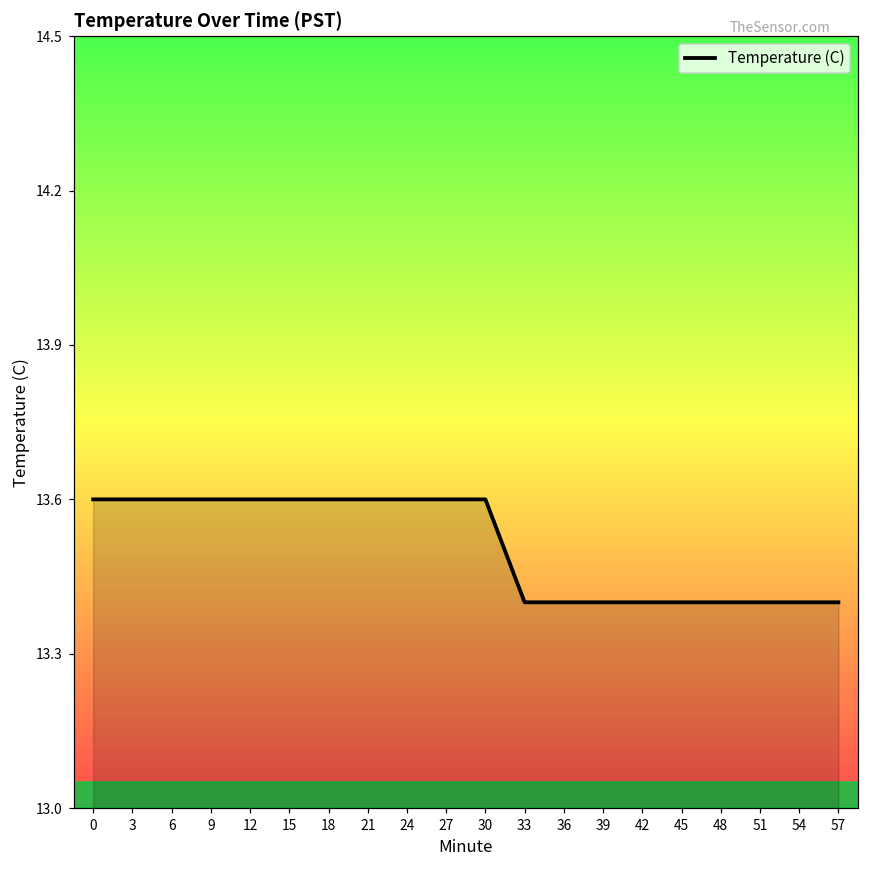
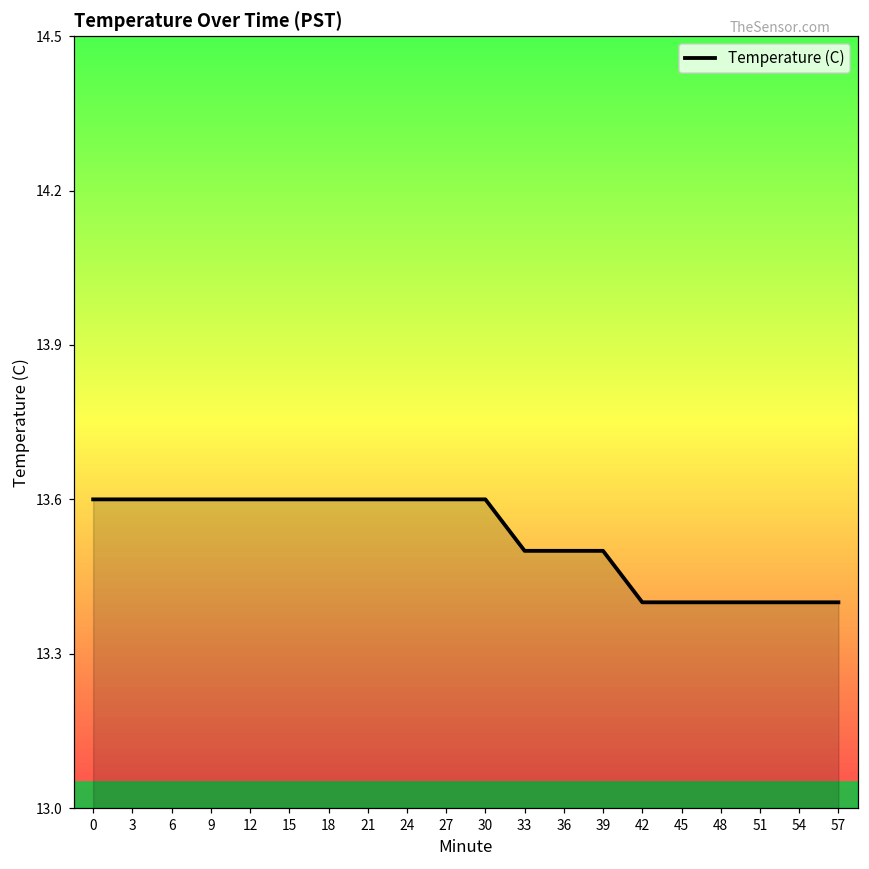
  {
    "0": 13.6,
    "3": 13.6,
    "6": 13.6,
    "9": 13.6,
    "12": 13.6,
    "15": 13.6,
    "18": 13.6,
    "21": 13.6,
    "24": 13.6,
    "27": 13.6,
    "30": 13.6,
-   "33": 13.4,
-   "36": 13.4,
-   "39": 13.4,
+   "33": 13.5,
+   "36": 13.5,
+   "39": 13.5,
    "42": 13.4,
    "45": 13.4,
    "48": 13.4,
    "51": 13.4,
    "54": 13.4,
    "57": 13.4
  }
